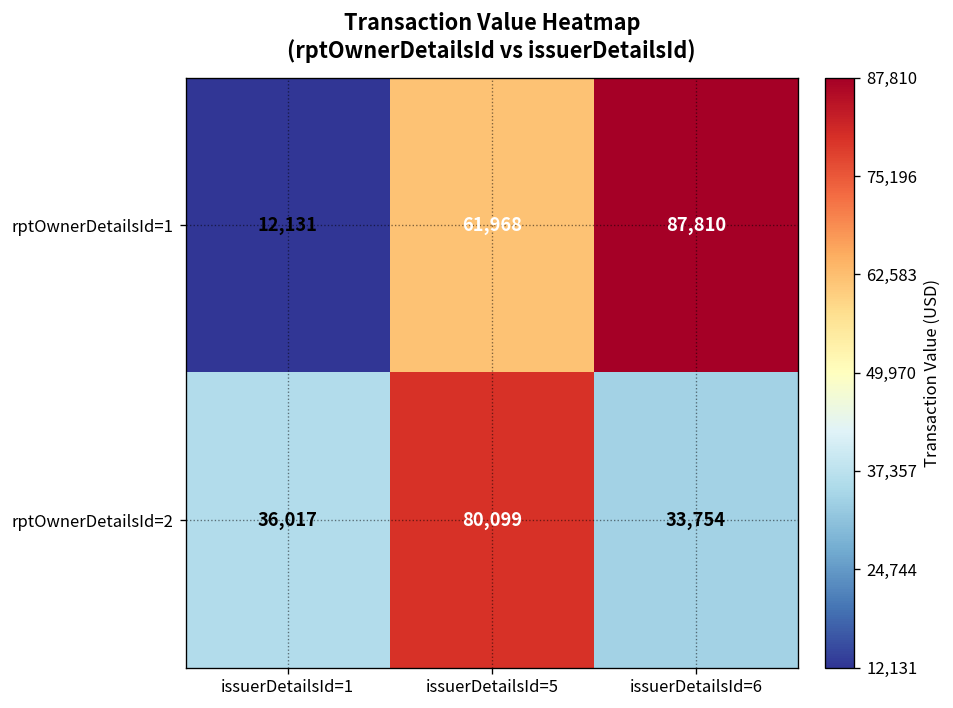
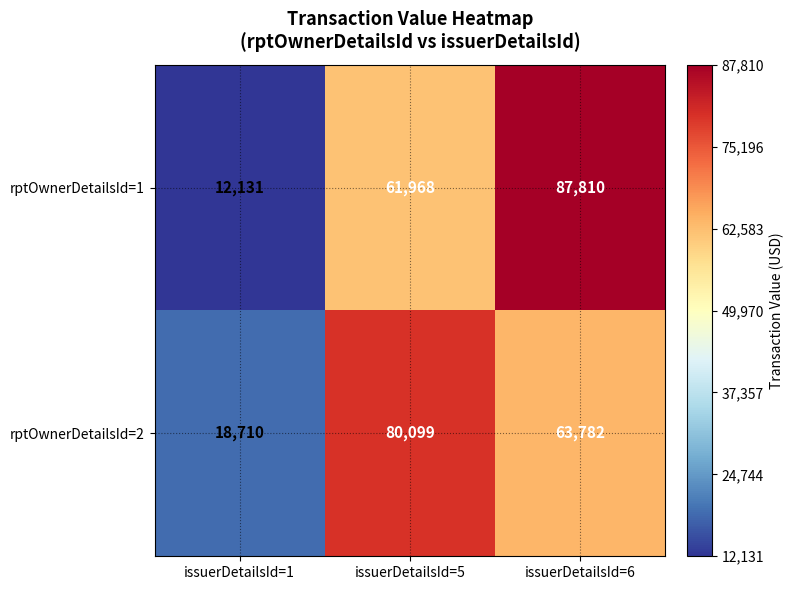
  {
    "rptOwnerDetailsId=1": {
      "issuerDetailsId=1": "12,131",
      "issuerDetailsId=5": "61,968",
      "issuerDetailsId=6": "87,810"
    },
    "rptOwnerDetailsId=2": {
-     "issuerDetailsId=1": "36,017",
+     "issuerDetailsId=1": "18,710",
      "issuerDetailsId=5": "80,099",
-     "issuerDetailsId=6": "33,754"
+     "issuerDetailsId=6": "63,782"
    }
  }
